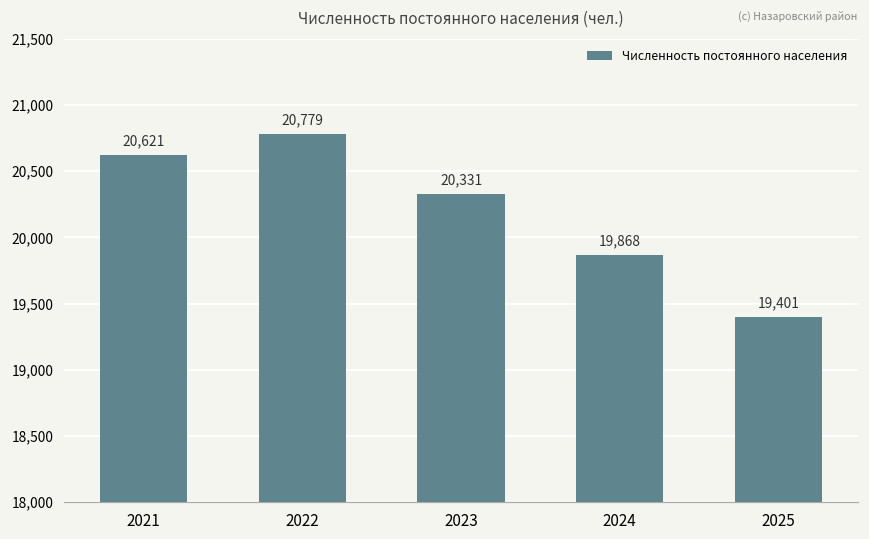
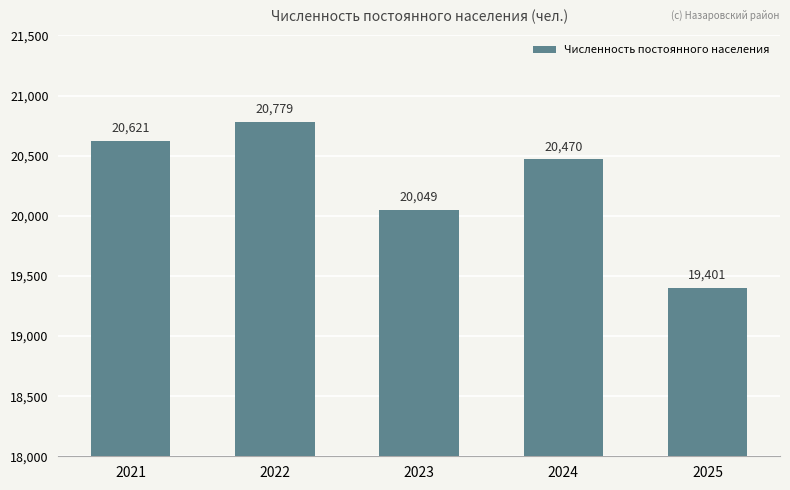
  {
    "2021": "20,621",
    "2022": "20,779",
-   "2023": "20,331",
-   "2024": "19,868",
+   "2023": "20,049",
+   "2024": "20,470",
    "2025": "19,401"
  }
